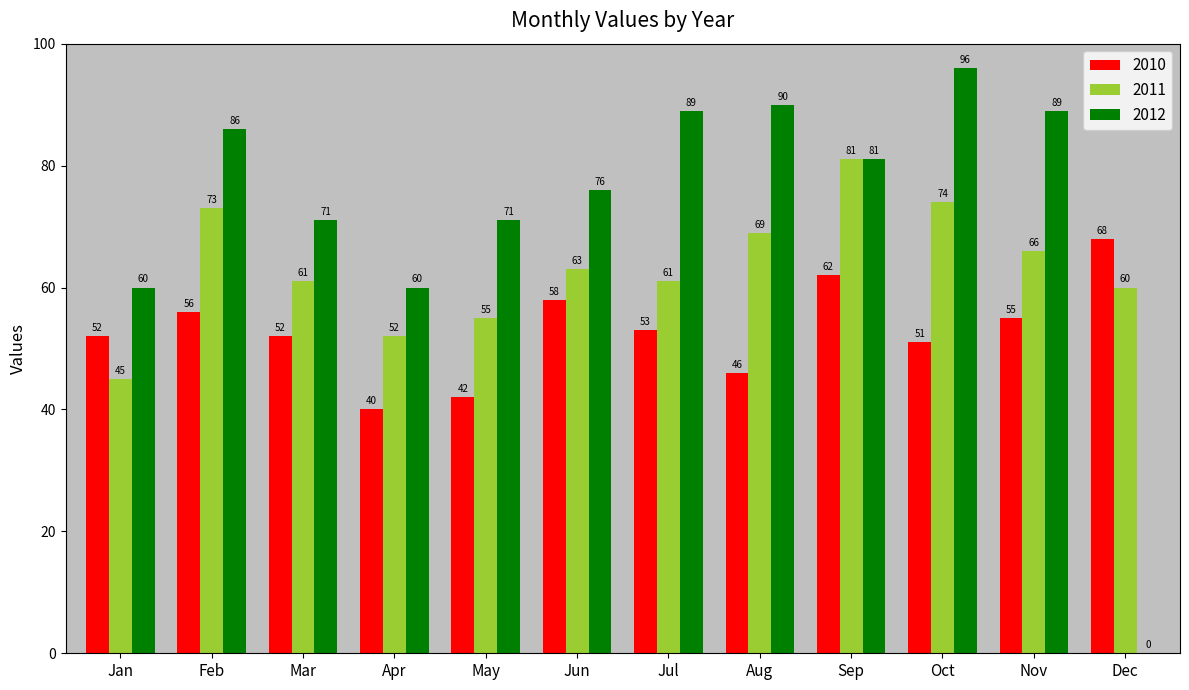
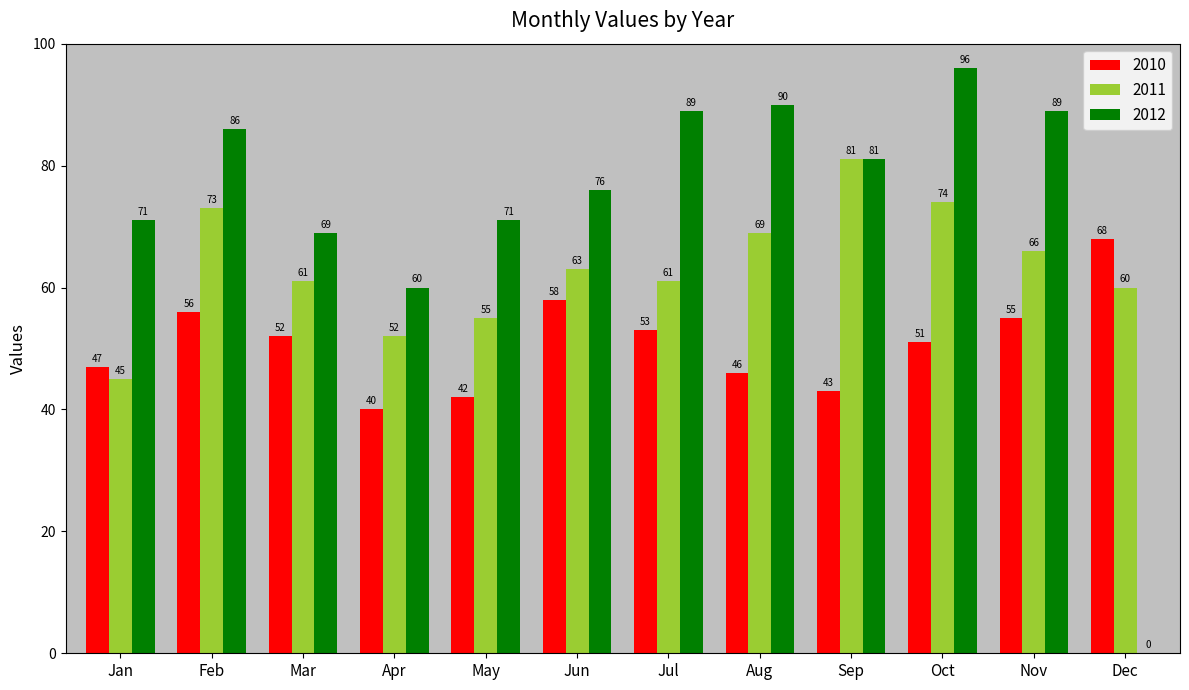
  {
    "2010": {
-     "Jan": 52,
+     "Jan": 47,
      "Feb": 56,
      "Mar": 52,
      "Apr": 40,
      "May": 42,
      "Jun": 58,
      "Jul": 53,
      "Aug": 46,
-     "Sep": 62,
+     "Sep": 43,
      "Oct": 51,
      "Nov": 55,
      "Dec": 68
    },
    "2011": {
      "Jan": 45,
      "Feb": 73,
      "Mar": 61,
      "Apr": 52,
      "May": 55,
      "Jun": 63,
      "Jul": 61,
      "Aug": 69,
      "Sep": 81,
      "Oct": 74,
      "Nov": 66,
      "Dec": 60
    },
    "2012": {
-     "Jan": 60,
+     "Jan": 71,
      "Feb": 86,
-     "Mar": 71,
+     "Mar": 69,
      "Apr": 60,
      "May": 71,
      "Jun": 76,
      "Jul": 89,
      "Aug": 90,
      "Sep": 81,
      "Oct": 96,
      "Nov": 89,
      "Dec": 0
    }
  }
